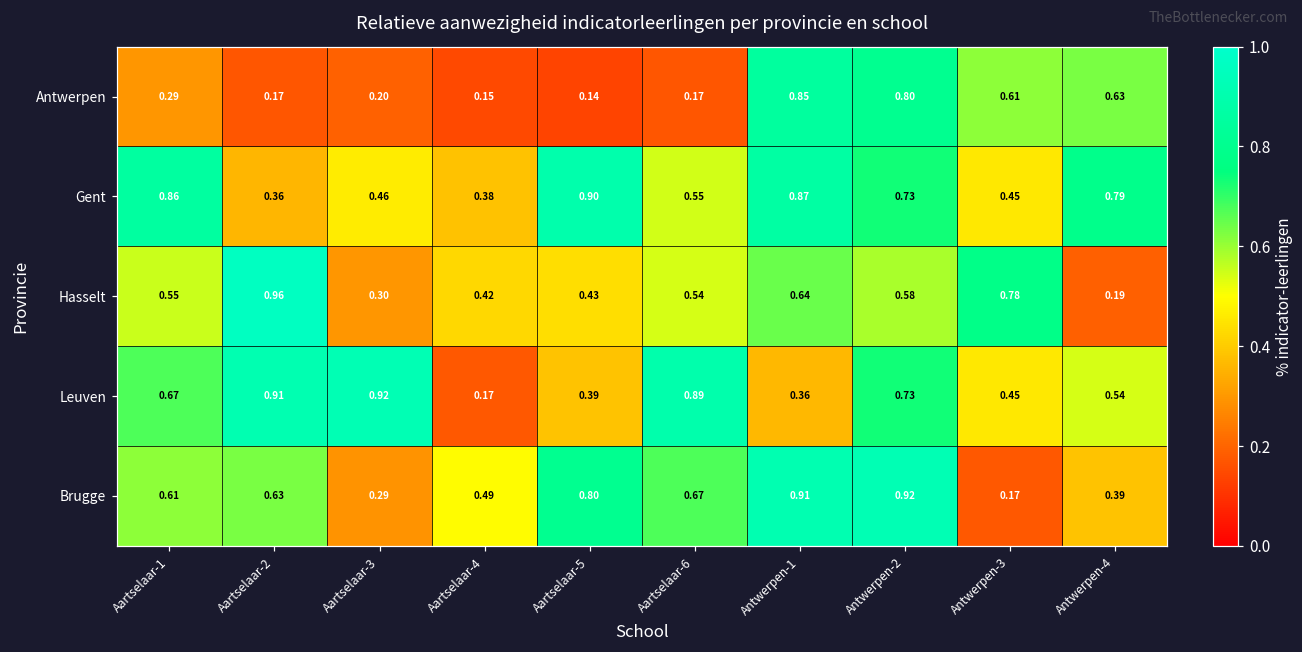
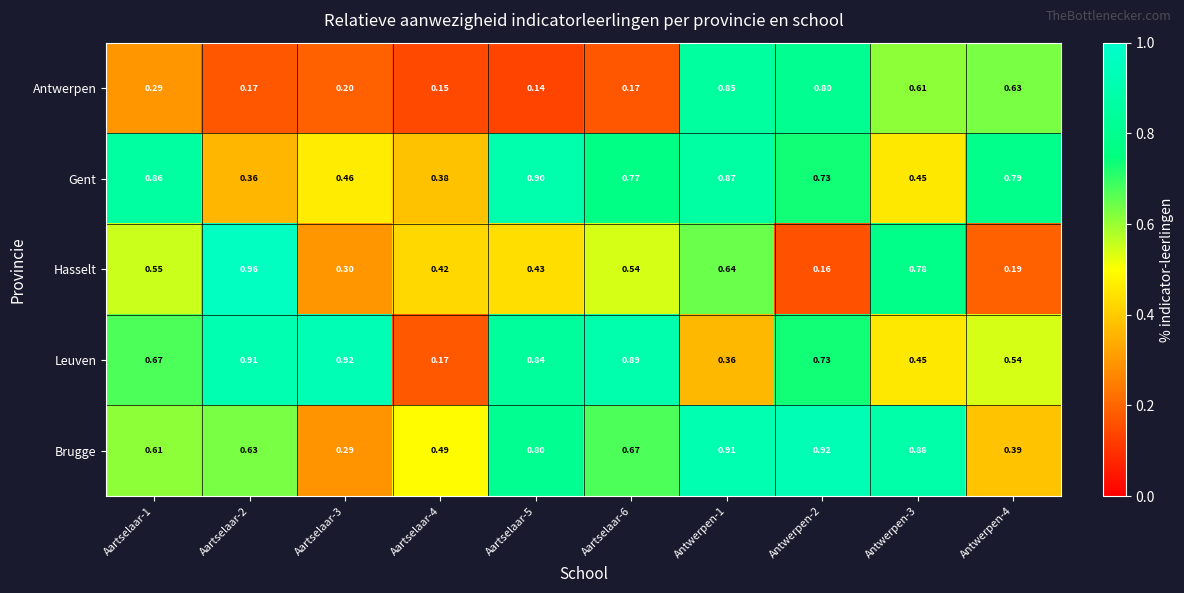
  {
    "Antwerpen": {
      "Aartselaar-1": 0.29,
      "Aartselaar-2": 0.17,
      "Aartselaar-3": 0.20,
      "Aartselaar-4": 0.15,
      "Aartselaar-5": 0.14,
      "Aartselaar-6": 0.17,
      "Antwerpen-1": 0.85,
      "Antwerpen-2": 0.80,
      "Antwerpen-3": 0.61,
      "Antwerpen-4": 0.63
    },
    "Gent": {
      "Aartselaar-1": 0.86,
      "Aartselaar-2": 0.36,
      "Aartselaar-3": 0.46,
      "Aartselaar-4": 0.38,
      "Aartselaar-5": 0.90,
-     "Aartselaar-6": 0.55,
+     "Aartselaar-6": 0.77,
      "Antwerpen-1": 0.87,
      "Antwerpen-2": 0.73,
      "Antwerpen-3": 0.45,
      "Antwerpen-4": 0.79
    },
    "Hasselt": {
      "Aartselaar-1": 0.55,
      "Aartselaar-2": 0.96,
      "Aartselaar-3": 0.30,
      "Aartselaar-4": 0.42,
      "Aartselaar-5": 0.43,
      "Aartselaar-6": 0.54,
      "Antwerpen-1": 0.64,
-     "Antwerpen-2": 0.58,
+     "Antwerpen-2": 0.16,
      "Antwerpen-3": 0.78,
      "Antwerpen-4": 0.19
    },
    "Leuven": {
      "Aartselaar-1": 0.67,
      "Aartselaar-2": 0.91,
      "Aartselaar-3": 0.92,
      "Aartselaar-4": 0.17,
-     "Aartselaar-5": 0.39,
+     "Aartselaar-5": 0.84,
      "Aartselaar-6": 0.89,
      "Antwerpen-1": 0.36,
      "Antwerpen-2": 0.73,
      "Antwerpen-3": 0.45,
      "Antwerpen-4": 0.54
    },
    "Brugge": {
      "Aartselaar-1": 0.61,
      "Aartselaar-2": 0.63,
      "Aartselaar-3": 0.29,
      "Aartselaar-4": 0.49,
      "Aartselaar-5": 0.80,
      "Aartselaar-6": 0.67,
      "Antwerpen-1": 0.91,
      "Antwerpen-2": 0.92,
-     "Antwerpen-3": 0.17,
+     "Antwerpen-3": 0.88,
      "Antwerpen-4": 0.39
    }
  }
